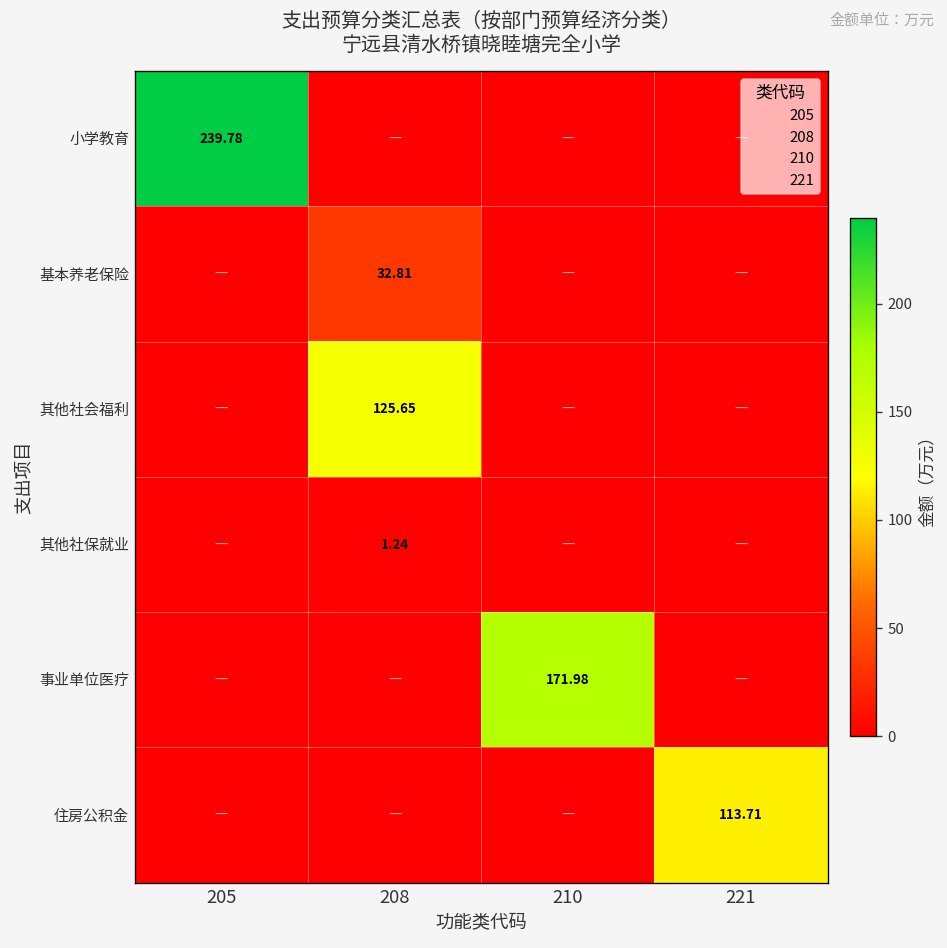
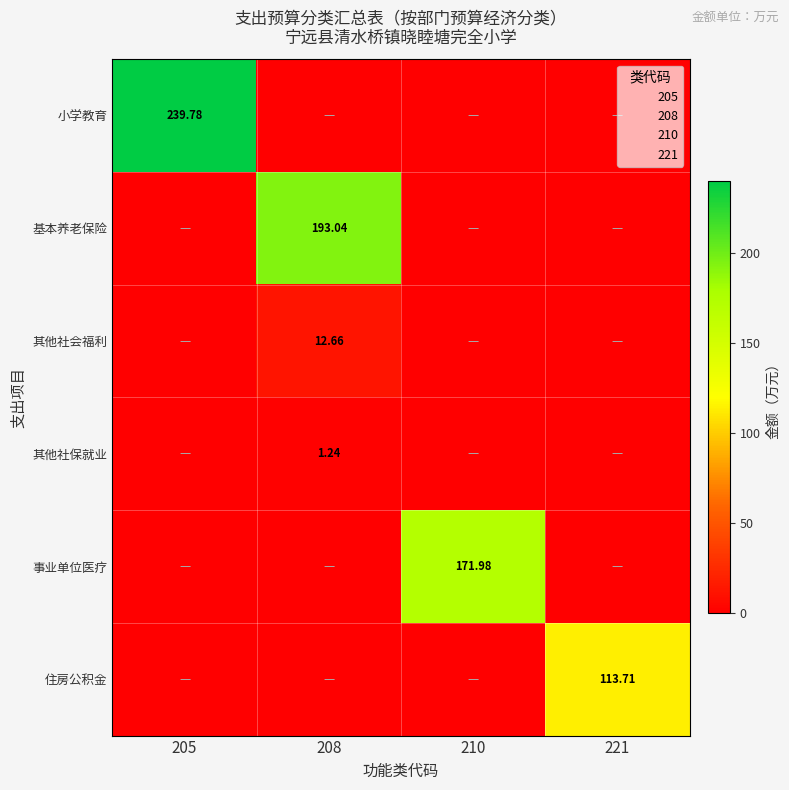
  {
    "小学教育": {
      "205": 239.78
    },
    "基本养老保险": {
-     "208": 32.81
+     "208": 193.04
    },
    "其他社会福利": {
-     "208": 125.65
+     "208": 12.66
    },
    "其他社保就业": {
      "208": 1.24
    },
    "事业单位医疗": {
      "210": 171.98
    },
    "住房公积金": {
      "221": 113.71
    }
  }
